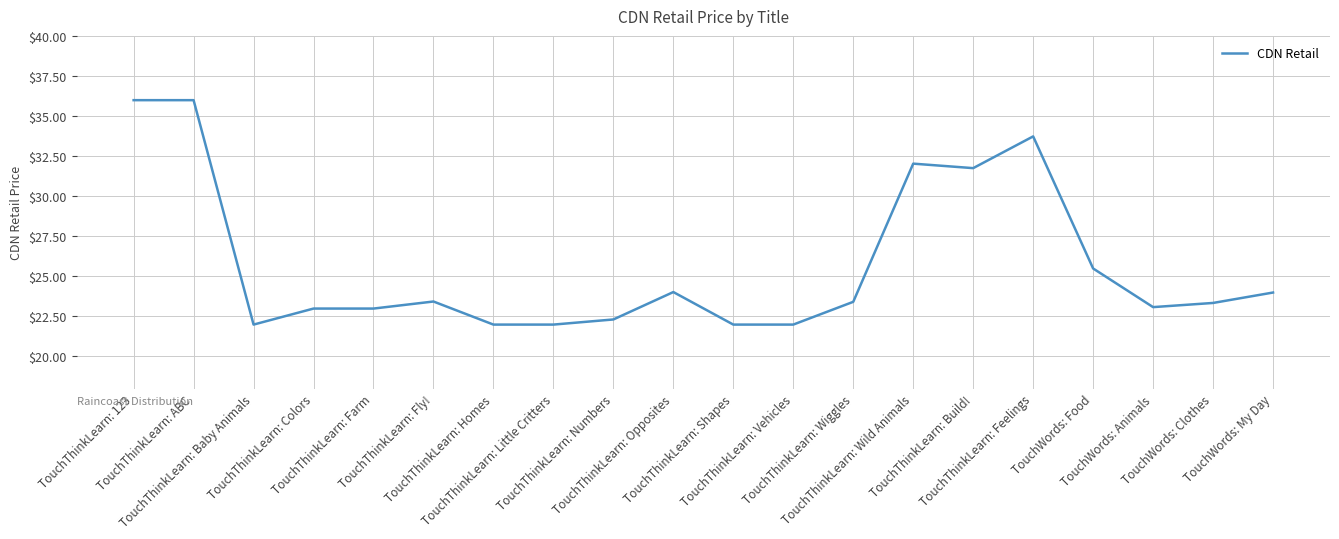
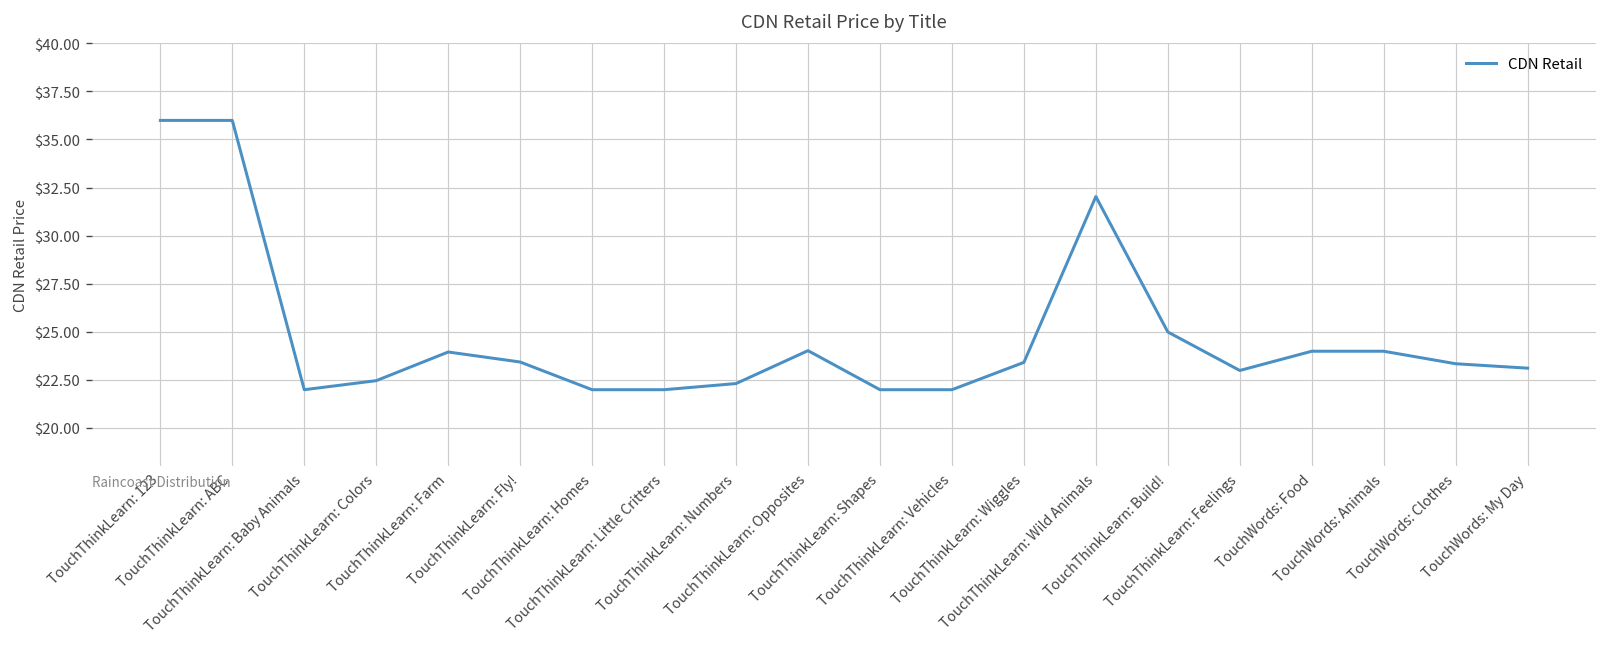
  {
    "TouchThinkLearn: 123": "$36.0",
    "TouchThinkLearn: ABC": "$36.0",
    "TouchThinkLearn: Baby Animals": "$22.0",
-   "TouchThinkLearn: Colors": "$23.0",
-   "TouchThinkLearn: Farm": "$23.0",
+   "TouchThinkLearn: Colors": "$22.5",
+   "TouchThinkLearn: Farm": "$24.0",
    "TouchThinkLearn: Fly!": "$23.4",
    "TouchThinkLearn: Homes": "$22.0",
    "TouchThinkLearn: Little Critters": "$22.0",
    "TouchThinkLearn: Numbers": "$22.3",
    "TouchThinkLearn: Opposites": "$24.0",
    "TouchThinkLearn: Shapes": "$22.0",
    "TouchThinkLearn: Vehicles": "$22.0",
    "TouchThinkLearn: Wiggles": "$23.4",
    "TouchThinkLearn: Wild Animals": "$32.0",
-   "TouchThinkLearn: Build!": "$31.8",
-   "TouchThinkLearn: Feelings": "$33.7",
-   "TouchWords: Food": "$25.5",
-   "TouchWords: Animals": "$23.1",
+   "TouchThinkLearn: Build!": "$25.0",
+   "TouchThinkLearn: Feelings": "$23.0",
+   "TouchWords: Food": "$24.0",
+   "TouchWords: Animals": "$24.0",
    "TouchWords: Clothes": "$23.3",
-   "TouchWords: My Day": "$24.0"
+   "TouchWords: My Day": "$23.1"
  }
